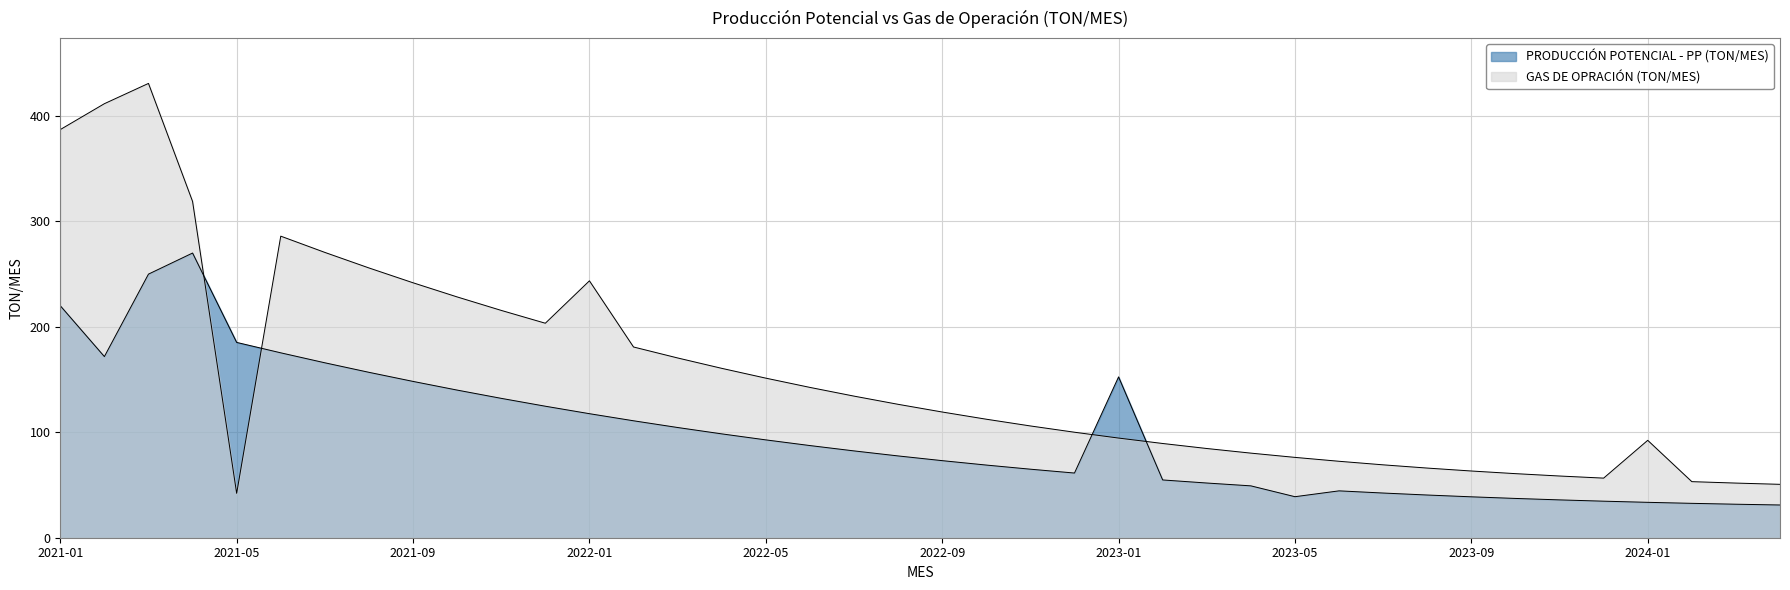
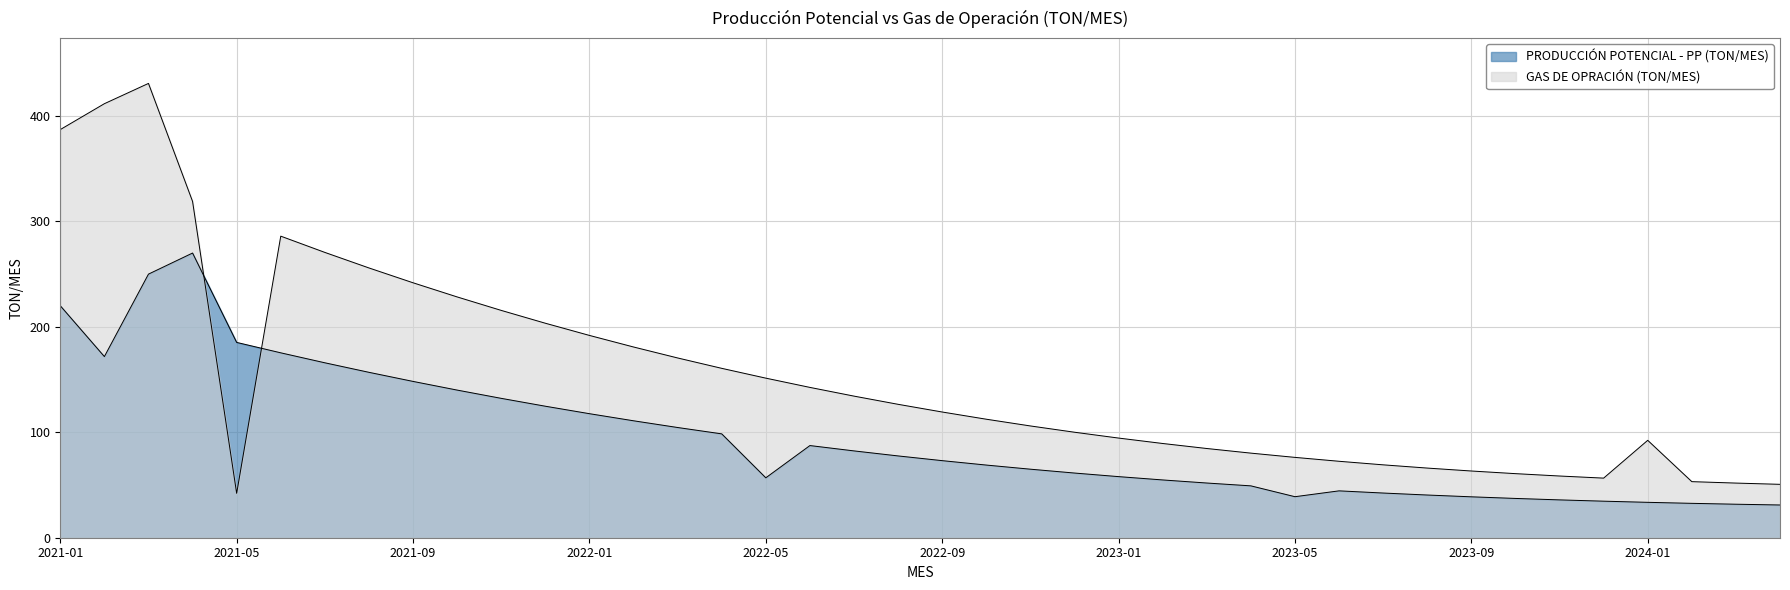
  {
    "PRODUCCIÓN POTENCIAL - PP (TON/MES)": {
      "2021-01": 220,
      "2021-05": 185,
      "2021-09": 148,
      "2022-01": 118,
-     "2022-05": 93,
+     "2022-05": 57,
      "2022-09": 73,
-     "2023-01": 153,
+     "2023-01": 58,
      "2023-05": 39,
      "2023-09": 39,
      "2024-01": 34
    },
    "GAS DE OPRACIÓN (TON/MES)": {
      "2021-01": 387,
      "2021-05": 42,
      "2021-09": 242,
-     "2022-01": 244,
+     "2022-01": 192,
      "2022-05": 151,
      "2022-09": 119,
      "2023-01": 95,
      "2023-05": 76,
      "2023-09": 63,
      "2024-01": 92
    }
  }
